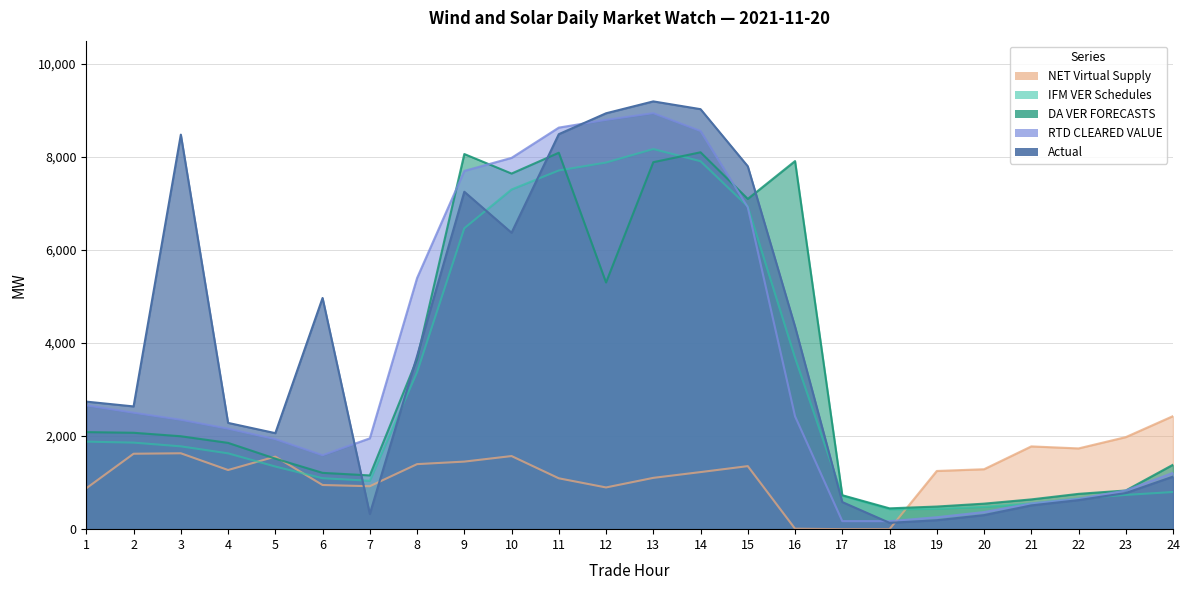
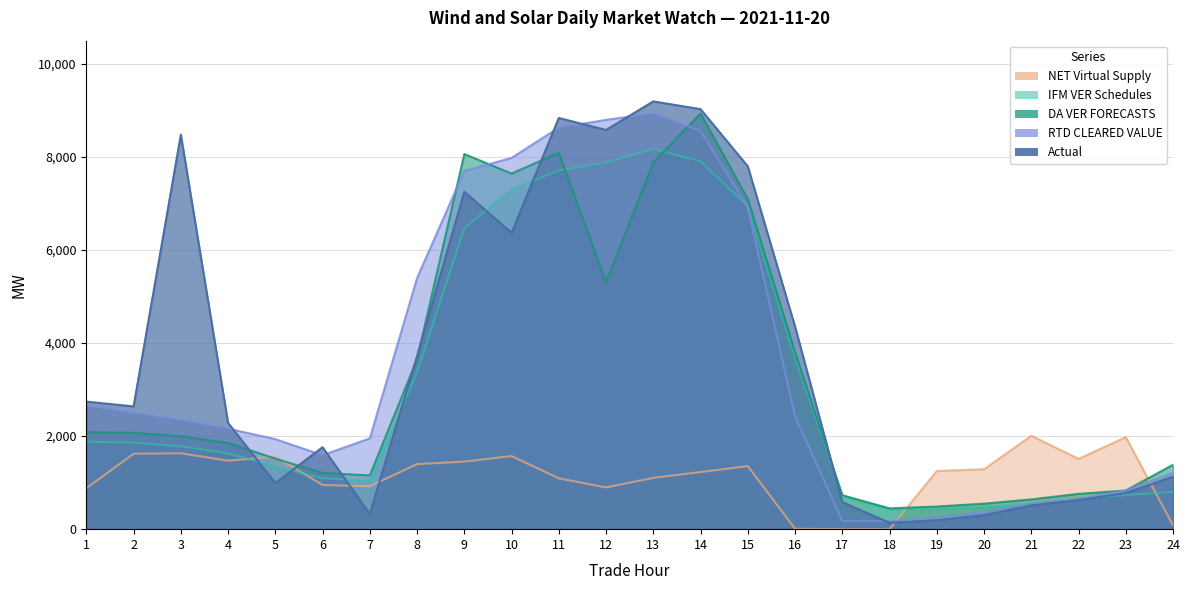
  {
    "NET Virtual Supply": {
      "1": "900",
      "2": "1,600",
      "3": "1,600",
-     "4": "1,300",
+     "4": "1,500",
      "6": "900",
      "7": "900",
      "8": "1,400",
      "9": "1,500",
      "10": "1,600",
      "11": "1,100",
      "12": "900",
      "13": "1,100",
      "14": "1,200",
      "15": "1,400",
      "16": "0",
      "17": "0",
      "18": "0",
      "19": "1,300",
      "20": "1,300",
-     "21": "1,800",
-     "22": "1,700",
+     "21": "2,000",
+     "22": "1,500",
      "23": "2,000",
-     "24": "2,400"
+     "24": "100"
    },
    "DA VER FORECASTS": {
      "1": "2,100",
      "2": "2,100",
      "3": "2,000",
      "4": "1,900",
      "6": "1,200",
      "7": "1,200",
      "8": "3,700",
      "9": "8,100",
      "10": "7,600",
      "11": "8,100",
      "12": "5,300",
      "13": "7,900",
-     "14": "8,100",
+     "14": "8,900",
      "15": "7,100",
-     "16": "7,900",
+     "16": "3,800",
      "20": "500",
      "21": "600",
      "22": "800",
      "24": "1,400"
    },
    "Actual": {
      "1": "2,700",
      "2": "2,600",
      "3": "8,500",
      "4": "2,300",
-     "5": "2,100",
-     "6": "5,000",
+     "5": "1,000",
+     "6": "1,800",
      "7": "300",
      "8": "3,700",
      "9": "7,300",
      "10": "6,400",
-     "11": "8,500",
-     "12": "8,900",
+     "11": "8,800",
+     "12": "8,600",
      "13": "9,200",
      "14": "9,000",
      "15": "7,800",
      "16": "4,400",
      "17": "600",
      "19": "200",
      "20": "300",
      "24": "1,100"
    }
  }
